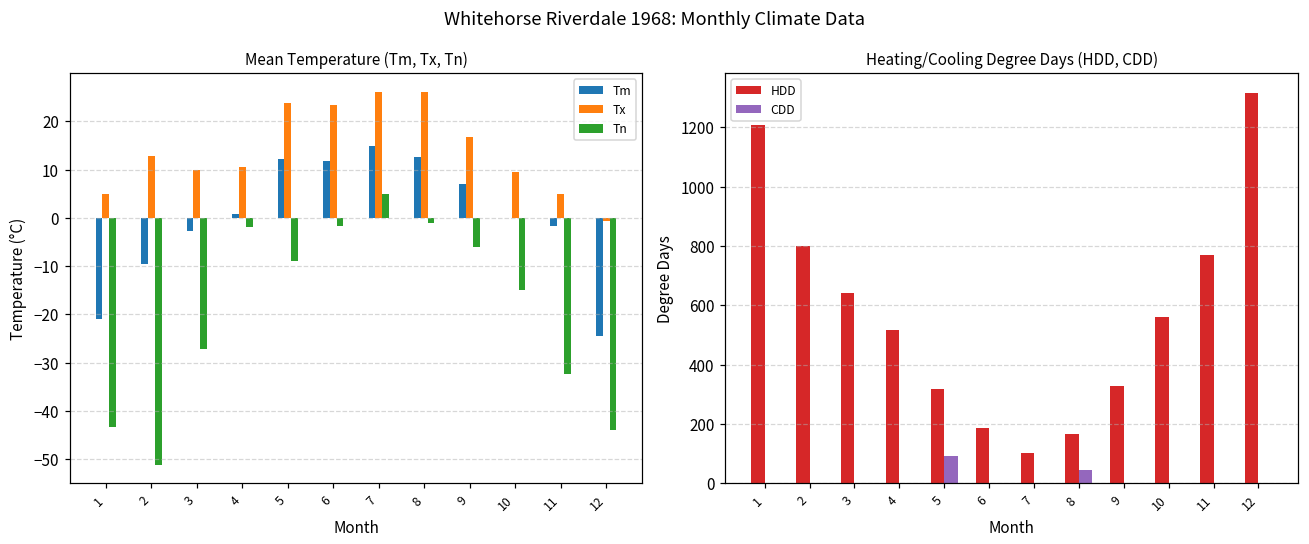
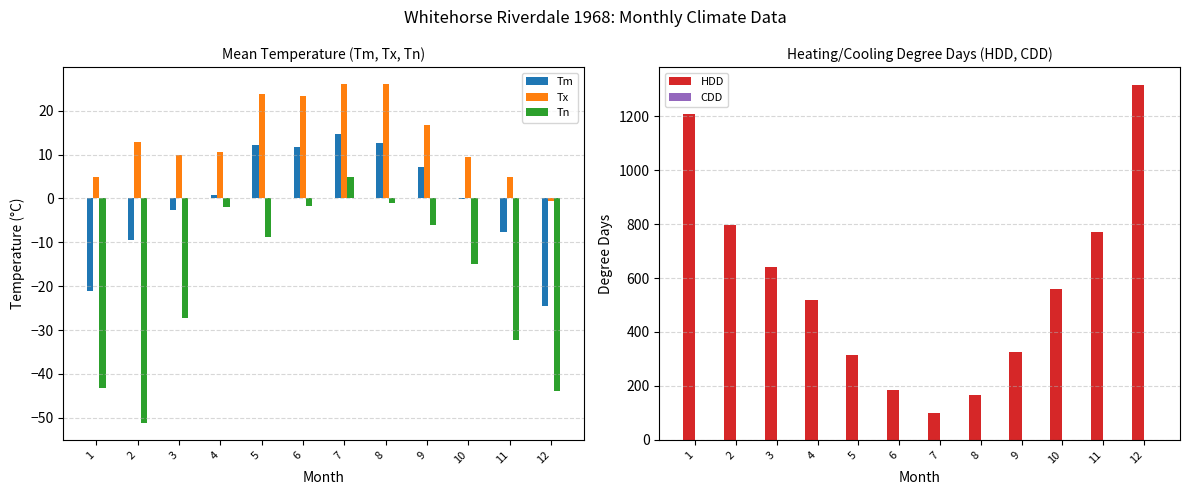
  {
    "Mean Temperature (Tm, Tx, Tn)": {
      "Tm": {
        "1": -21,
        "2": -10,
        "3": -3,
        "4": 1,
        "5": 12,
        "6": 12,
        "7": 15,
        "8": 13,
        "9": 7,
-       "11": -2,
+       "11": -8,
        "12": -25
      },
      "Tx": {
        "1": 5,
        "2": 13,
        "3": 10,
        "4": 11,
        "5": 24,
        "6": 23,
        "7": 26,
        "8": 26,
        "9": 17,
        "10": 9,
        "11": 5,
        "12": -1
      },
      "Tn": {
        "1": -43,
        "2": -51,
        "3": -27,
        "4": -2,
        "5": -9,
        "6": -2,
        "7": 5,
        "8": -1,
        "9": -6,
        "10": -15,
        "11": -32,
        "12": -44
      }
    },
    "Heating/Cooling Degree Days (HDD, CDD)": {
      "HDD": {
        "1": 1210,
        "2": 800,
        "3": 640,
        "4": 520,
        "5": 320,
        "6": 190,
        "7": 100,
        "8": 170,
        "9": 330,
        "10": 560,
        "11": 770,
        "12": 1320
      },
      "CDD": {
        "1": 0,
        "2": 0,
        "3": 0,
        "4": 0,
-       "5": 90,
+       "5": 0,
        "6": 0,
-       "8": 40,
+       "8": 0,
        "9": 0,
        "10": 0,
        "11": 0,
        "12": 0
      }
    }
  }
